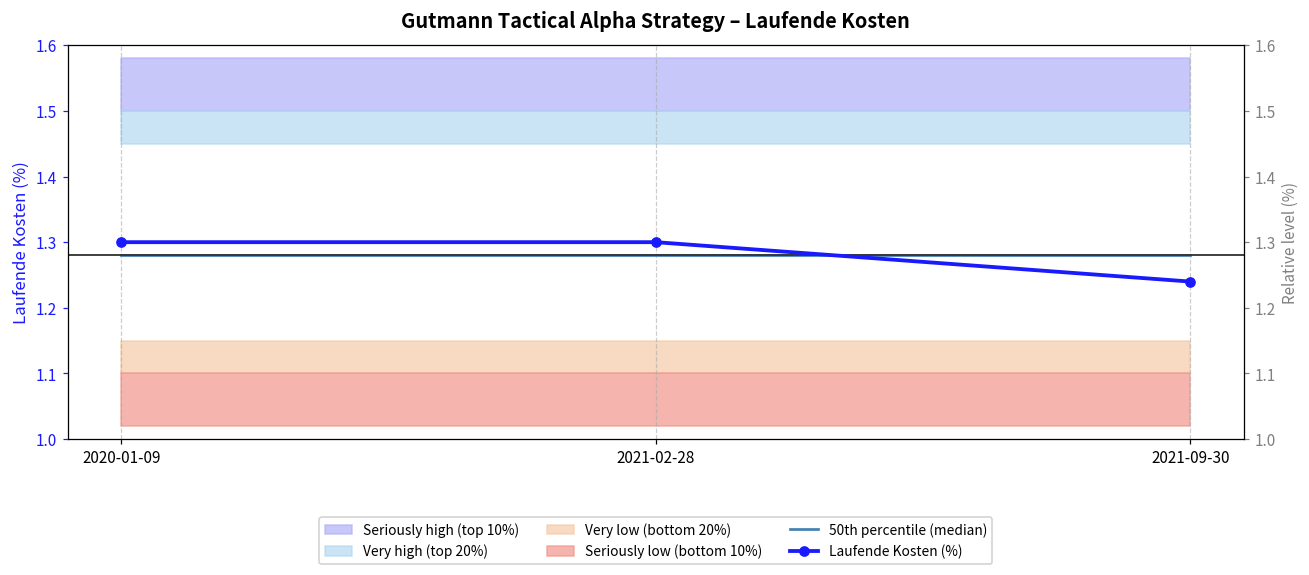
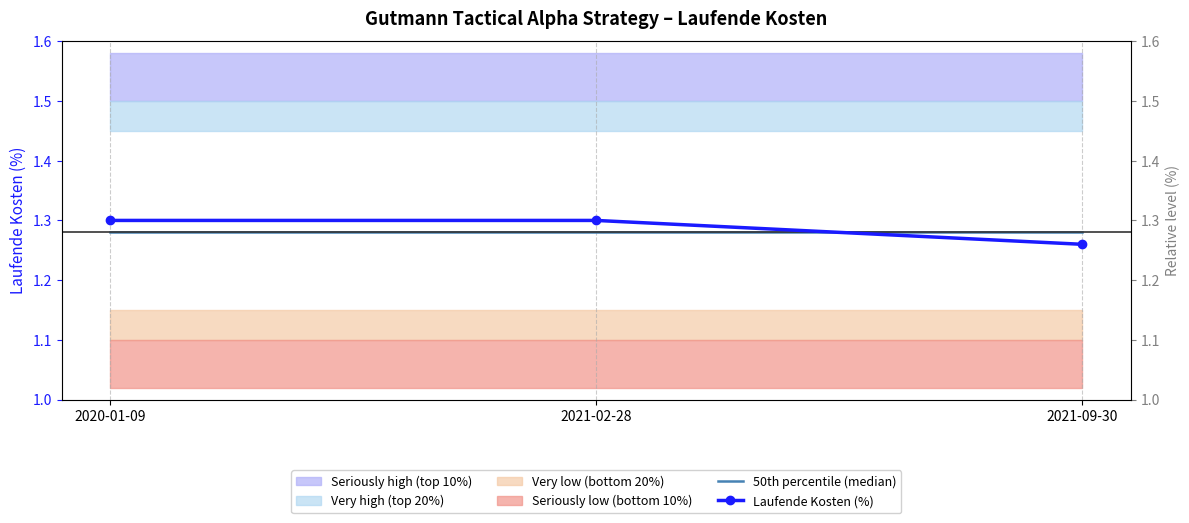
  {
    "50th percentile (median)": {
      "2020-01-09": 1.28,
      "2021-02-28": 1.28,
      "2021-09-30": 1.28
    },
    "Laufende Kosten (%)": {
      "2020-01-09": 1.30,
      "2021-02-28": 1.30,
-     "2021-09-30": 1.24
+     "2021-09-30": 1.26
    },
    "Seriously low (bottom 10%)": {
      "2020-01-09": 1.10,
      "2021-02-28": 1.10,
      "2021-09-30": 1.10
    }
  }
